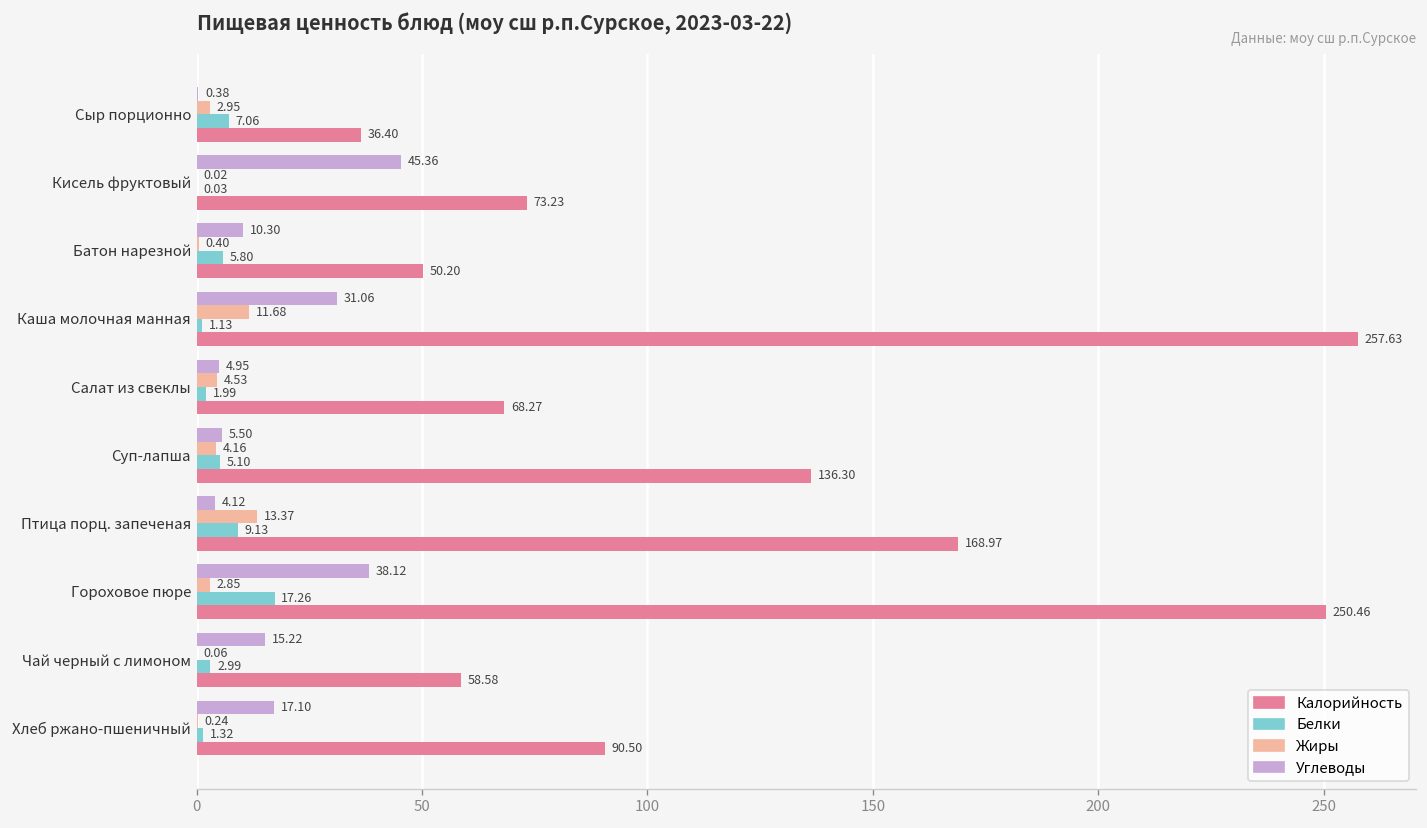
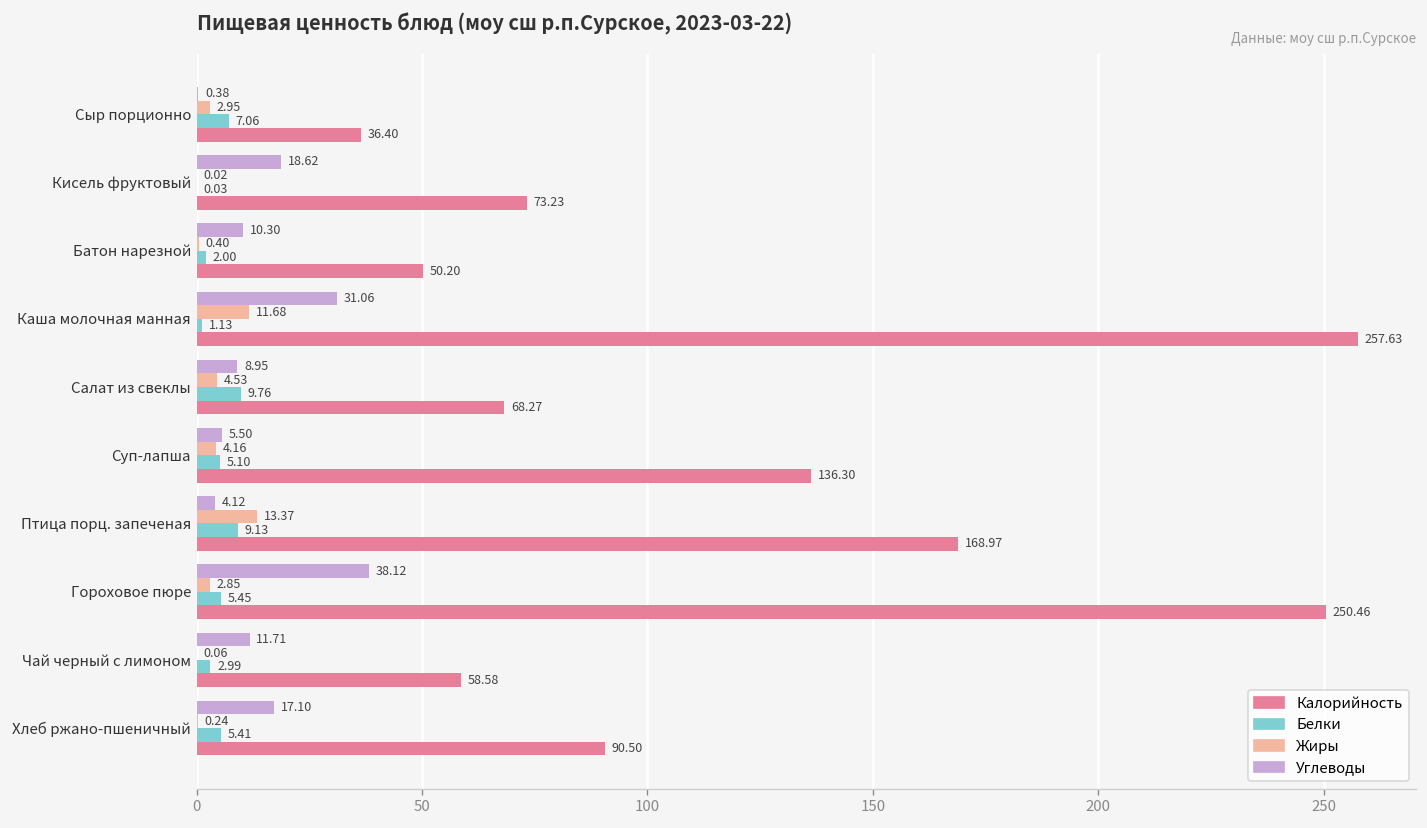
  {
    "Белки": {
      "Сыр порционно": 7.06,
      "Кисель фруктовый": 0.03,
-     "Батон нарезной": 5.80,
+     "Батон нарезной": 2.00,
      "Каша молочная манная": 1.13,
-     "Салат из свеклы": 1.99,
+     "Салат из свеклы": 9.76,
      "Суп-лапша": 5.10,
      "Птица порц. запеченая": 9.13,
-     "Гороховое пюре": 17.26,
+     "Гороховое пюре": 5.45,
      "Чай черный с лимоном": 2.99,
-     "Хлеб ржано-пшеничный": 1.32
+     "Хлеб ржано-пшеничный": 5.41
    },
    "Углеводы": {
      "Сыр порционно": 0.38,
-     "Кисель фруктовый": 45.36,
+     "Кисель фруктовый": 18.62,
      "Батон нарезной": 10.30,
      "Каша молочная манная": 31.06,
-     "Салат из свеклы": 4.95,
+     "Салат из свеклы": 8.95,
      "Суп-лапша": 5.50,
      "Птица порц. запеченая": 4.12,
      "Гороховое пюре": 38.12,
-     "Чай черный с лимоном": 15.22,
+     "Чай черный с лимоном": 11.71,
      "Хлеб ржано-пшеничный": 17.10
    }
  }
